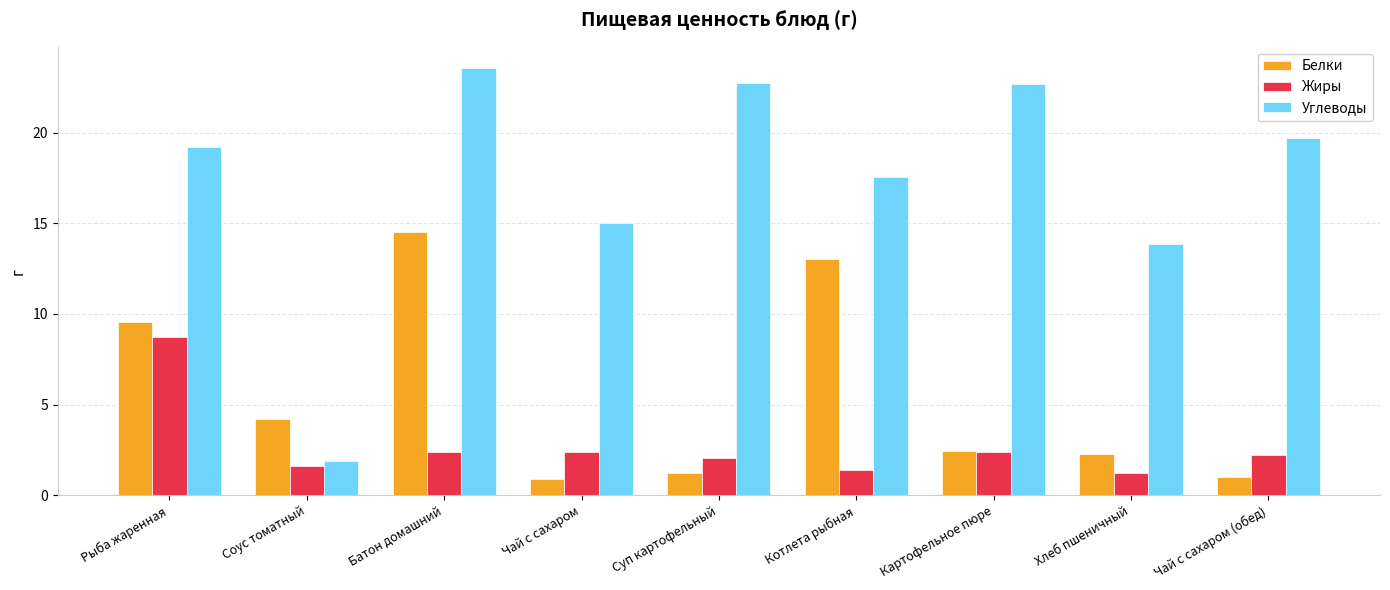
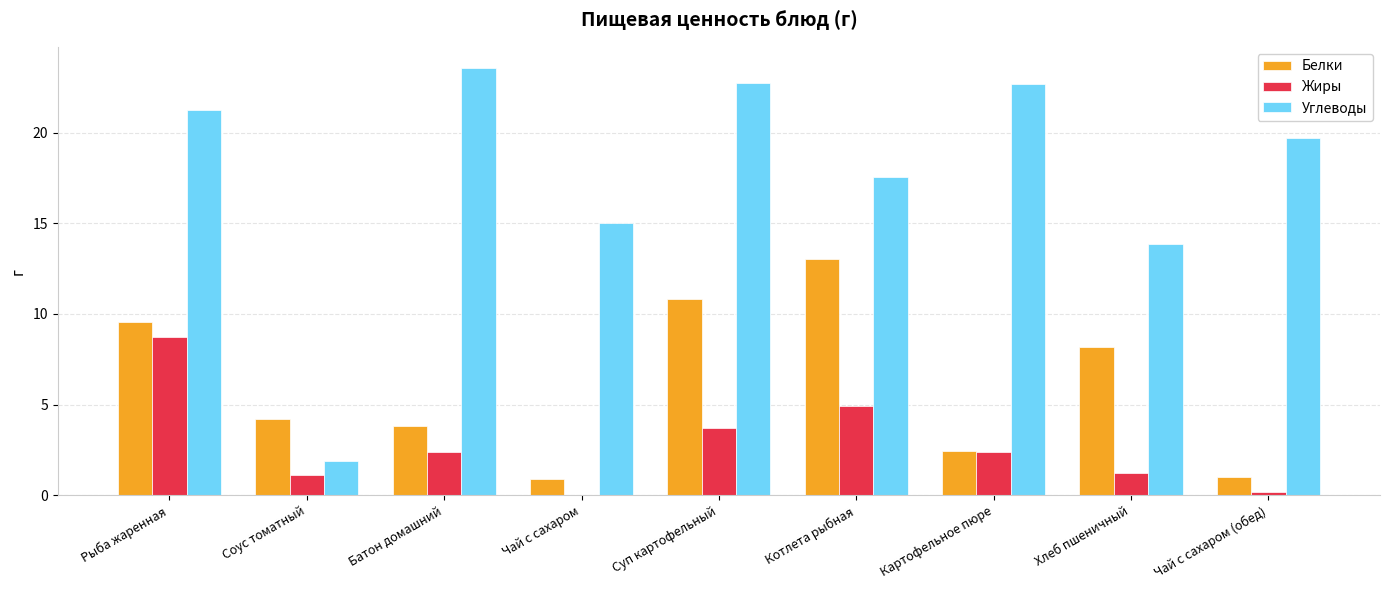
  {
    "Белки": {
      "Рыба жаренная": 9.6,
      "Соус томатный": 4.2,
-     "Батон домашний": 14.5,
+     "Батон домашний": 3.8,
      "Чай с сахаром": 0.9,
-     "Суп картофельный": 1.2,
+     "Суп картофельный": 10.8,
      "Котлета рыбная": 13.0,
      "Картофельное пюре": 2.5,
-     "Хлеб пшеничный": 2.3,
+     "Хлеб пшеничный": 8.2,
      "Чай с сахаром (обед)": 1.0
    },
    "Жиры": {
      "Рыба жаренная": 8.8,
-     "Соус томатный": 1.6,
+     "Соус томатный": 1.1,
      "Батон домашний": 2.4,
-     "Чай с сахаром": 2.4,
-     "Суп картофельный": 2.1,
-     "Котлета рыбная": 1.4,
+     "Чай с сахаром": 0.0,
+     "Суп картофельный": 3.7,
+     "Котлета рыбная": 4.9,
      "Картофельное пюре": 2.4,
      "Хлеб пшеничный": 1.2,
-     "Чай с сахаром (обед)": 2.2
+     "Чай с сахаром (обед)": 0.2
    },
    "Углеводы": {
-     "Рыба жаренная": 19.2,
+     "Рыба жаренная": 21.2,
      "Соус томатный": 1.9,
      "Батон домашний": 23.6,
      "Чай с сахаром": 15.0,
      "Суп картофельный": 22.8,
      "Котлета рыбная": 17.5,
      "Картофельное пюре": 22.7,
      "Хлеб пшеничный": 13.9,
      "Чай с сахаром (обед)": 19.7
    }
  }
